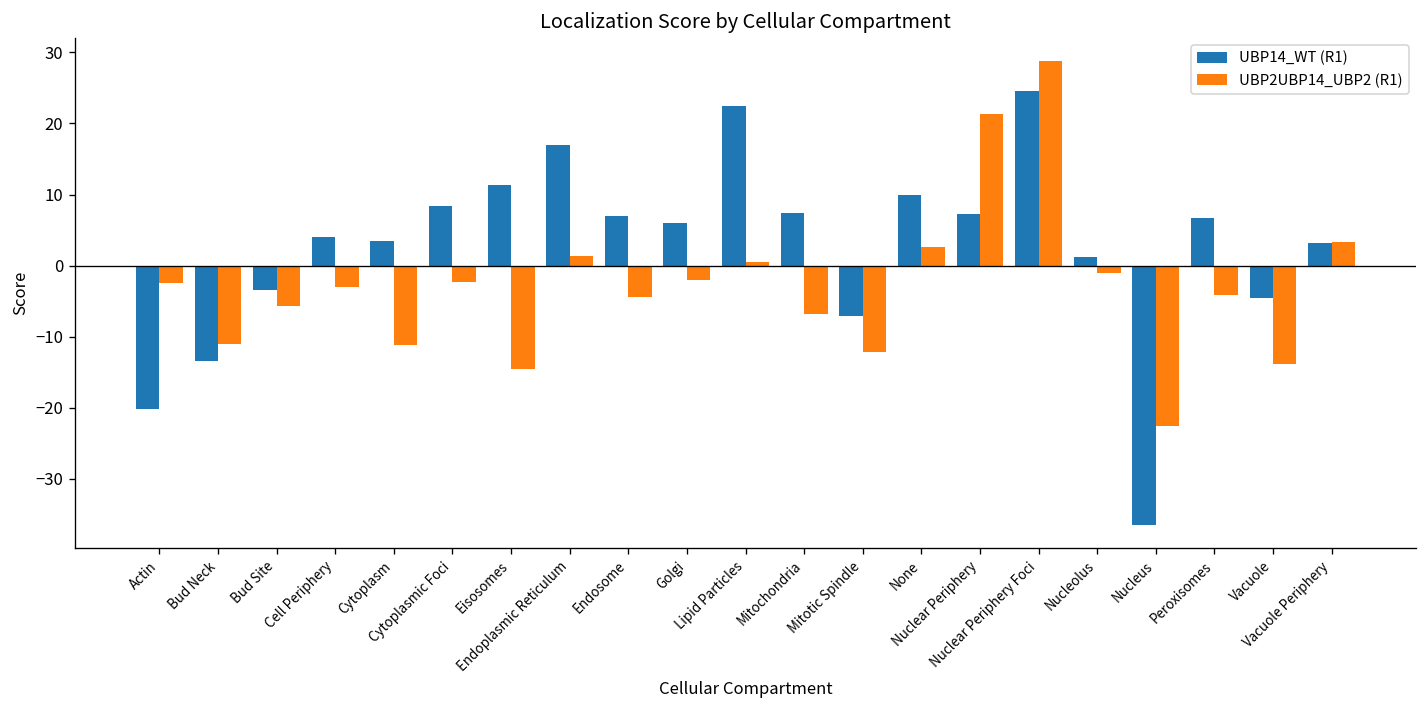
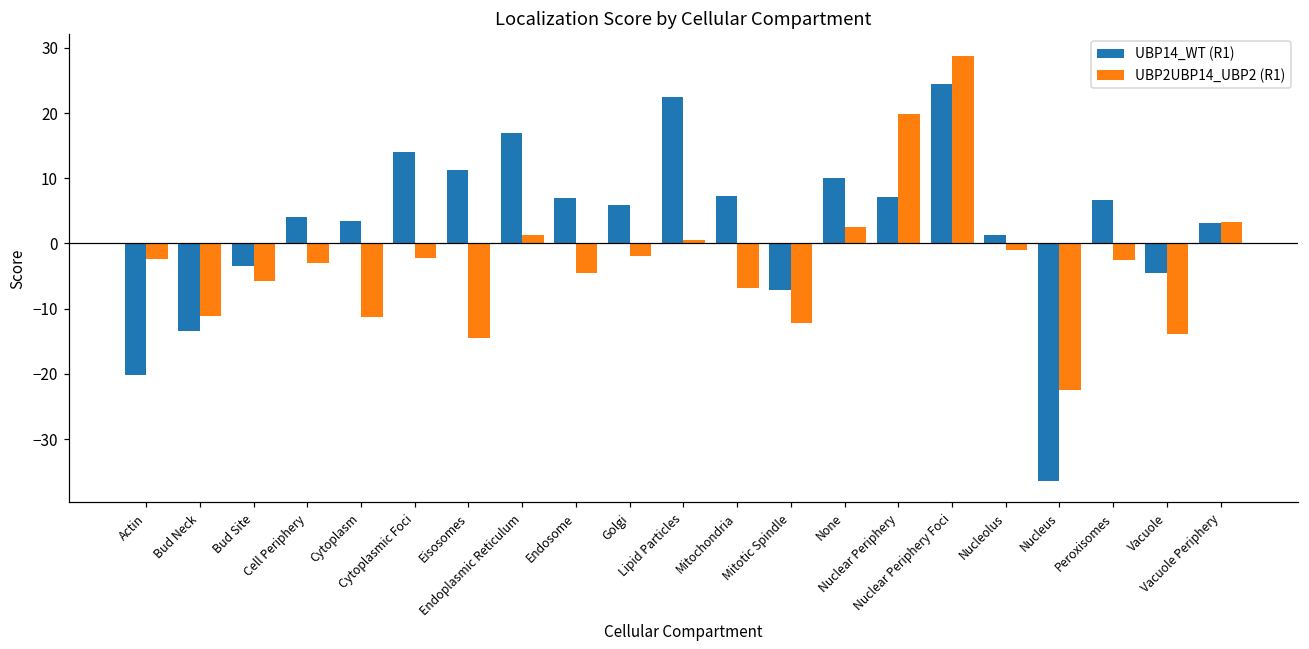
  {
    "UBP14_WT (R1)": {
      "Actin": -20,
      "Bud Neck": -13,
      "Bud Site": -3,
      "Cell Periphery": 4,
      "Cytoplasm": 3,
-     "Cytoplasmic Foci": 8,
+     "Cytoplasmic Foci": 14,
      "Eisosomes": 11,
      "Endoplasmic Reticulum": 17,
      "Endosome": 7,
      "Golgi": 6,
      "Lipid Particles": 23,
      "Mitochondria": 7,
      "Mitotic Spindle": -7,
      "None": 10,
      "Nuclear Periphery": 7,
      "Nuclear Periphery Foci": 25,
      "Nucleolus": 1,
      "Nucleus": -36,
      "Peroxisomes": 7,
      "Vacuole": -5,
      "Vacuole Periphery": 3
    },
    "UBP2UBP14_UBP2 (R1)": {
      "Actin": -2,
      "Bud Neck": -11,
      "Bud Site": -6,
      "Cell Periphery": -3,
      "Cytoplasm": -11,
      "Cytoplasmic Foci": -2,
      "Eisosomes": -15,
      "Endoplasmic Reticulum": 1,
      "Endosome": -4,
      "Golgi": -2,
      "Lipid Particles": 1,
      "Mitochondria": -7,
      "Mitotic Spindle": -12,
      "None": 3,
-     "Nuclear Periphery": 21,
+     "Nuclear Periphery": 20,
      "Nuclear Periphery Foci": 29,
      "Nucleolus": -1,
      "Nucleus": -23,
-     "Peroxisomes": -4,
+     "Peroxisomes": -3,
      "Vacuole": -14,
      "Vacuole Periphery": 3
    }
  }
